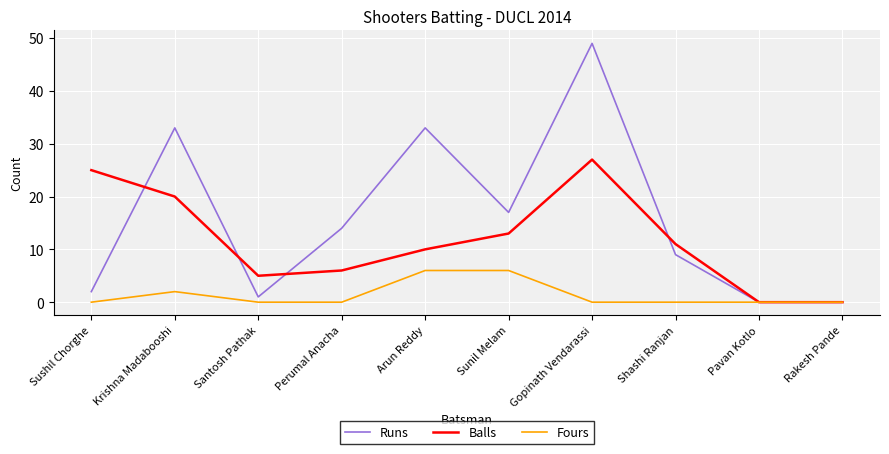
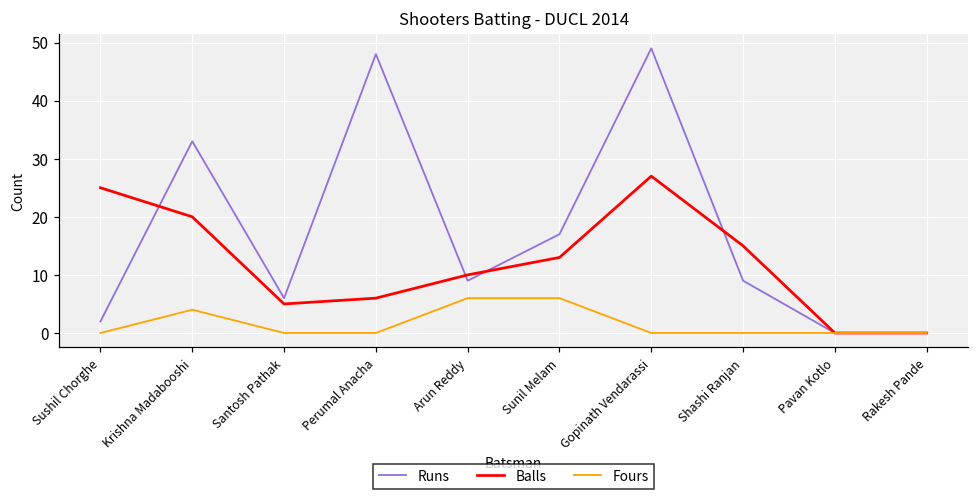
  {
    "Runs": {
      "Sushil Chorghe": 2,
      "Krishna Madabooshi": 33,
-     "Santosh Pathak": 1,
-     "Perumal Anacha": 14,
-     "Arun Reddy": 33,
+     "Santosh Pathak": 6,
+     "Perumal Anacha": 48,
+     "Arun Reddy": 9,
      "Sunil Melam": 17,
      "Gopinath Vendarassi": 49,
      "Shashi Ranjan": 9
    },
    "Balls": {
      "Sushil Chorghe": 25,
      "Krishna Madabooshi": 20,
      "Santosh Pathak": 5,
      "Perumal Anacha": 6,
      "Arun Reddy": 10,
      "Sunil Melam": 13,
      "Gopinath Vendarassi": 27,
-     "Shashi Ranjan": 11
+     "Shashi Ranjan": 15
    },
    "Fours": {
      "Sushil Chorghe": 0,
-     "Krishna Madabooshi": 2,
+     "Krishna Madabooshi": 4,
      "Santosh Pathak": 0,
      "Perumal Anacha": 0,
      "Arun Reddy": 6,
      "Sunil Melam": 6,
      "Gopinath Vendarassi": 0,
      "Shashi Ranjan": 0
    }
  }
